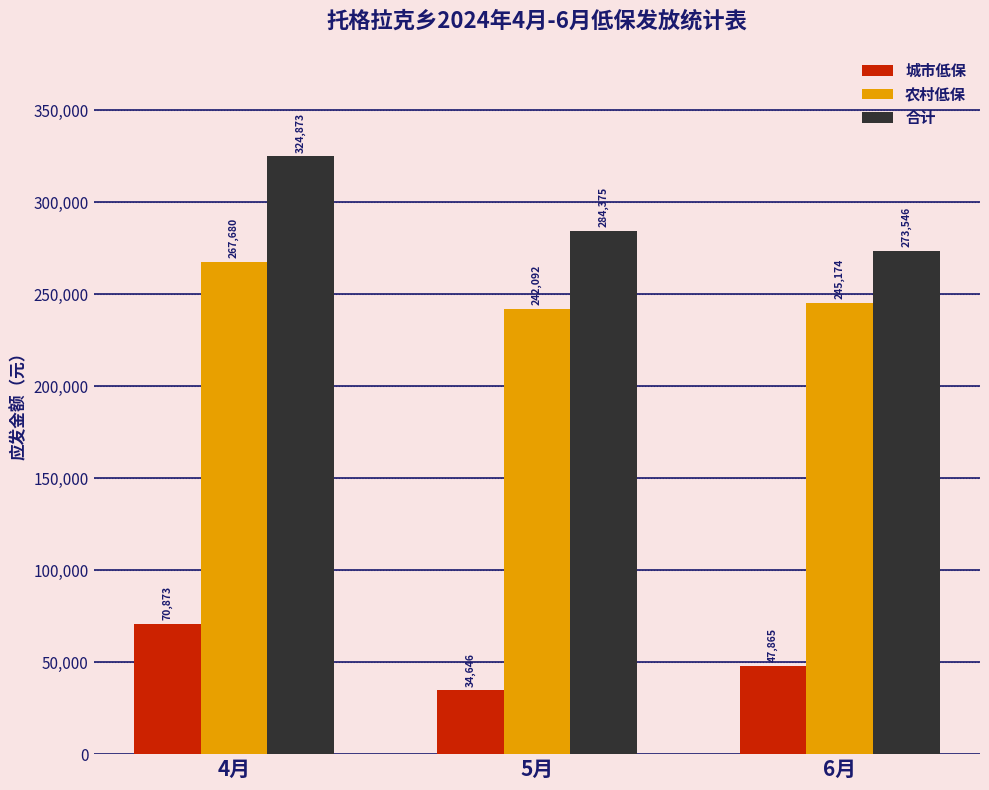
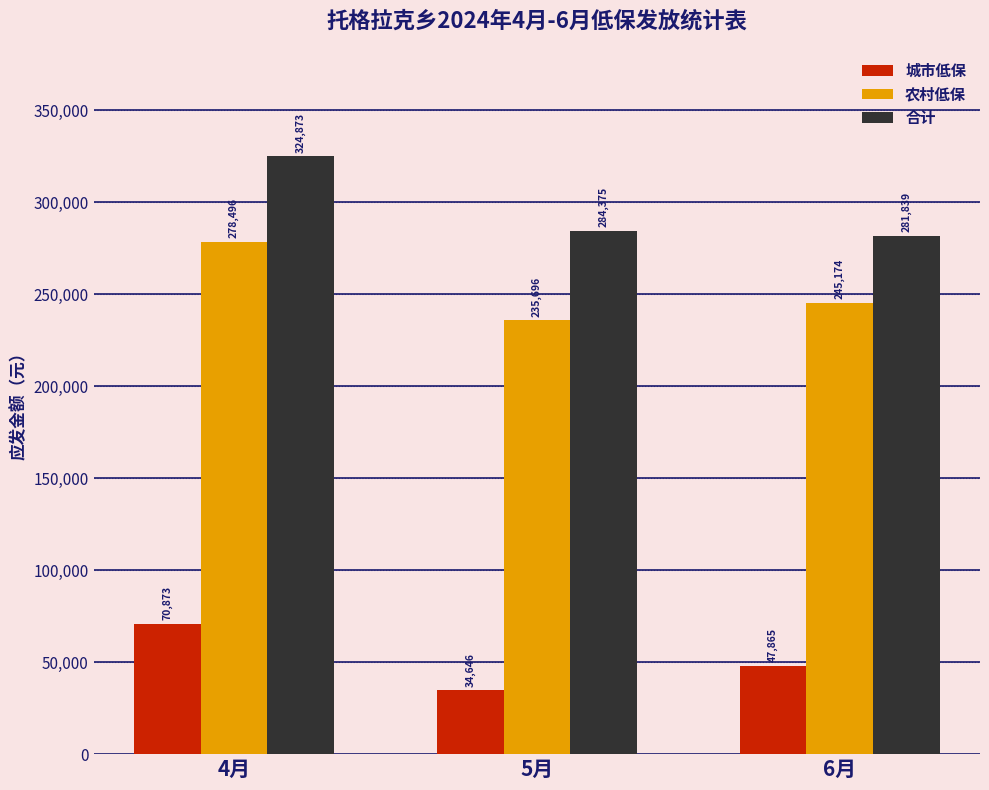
  {
    "城市低保": {
      "4月": "70,873",
      "5月": "34,646",
      "6月": "47,865"
    },
    "农村低保": {
-     "4月": "267,680",
-     "5月": "242,092",
+     "4月": "278,496",
+     "5月": "235,696",
      "6月": "245,174"
    },
    "合计": {
      "4月": "324,873",
      "5月": "284,375",
-     "6月": "273,546"
+     "6月": "281,839"
    }
  }
